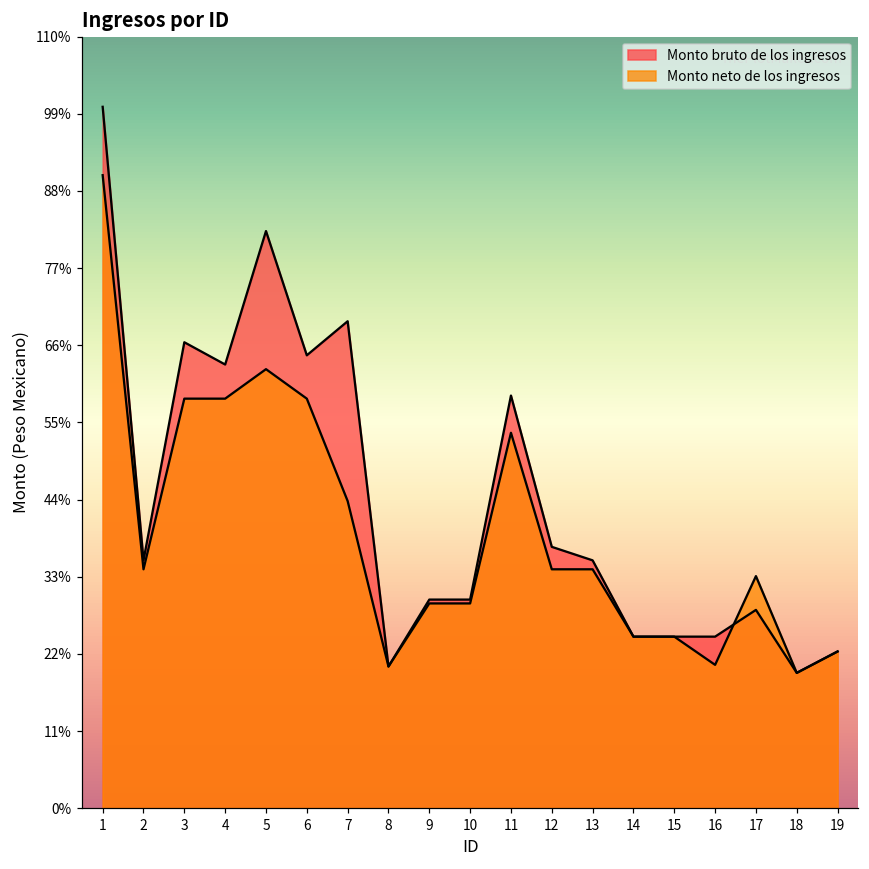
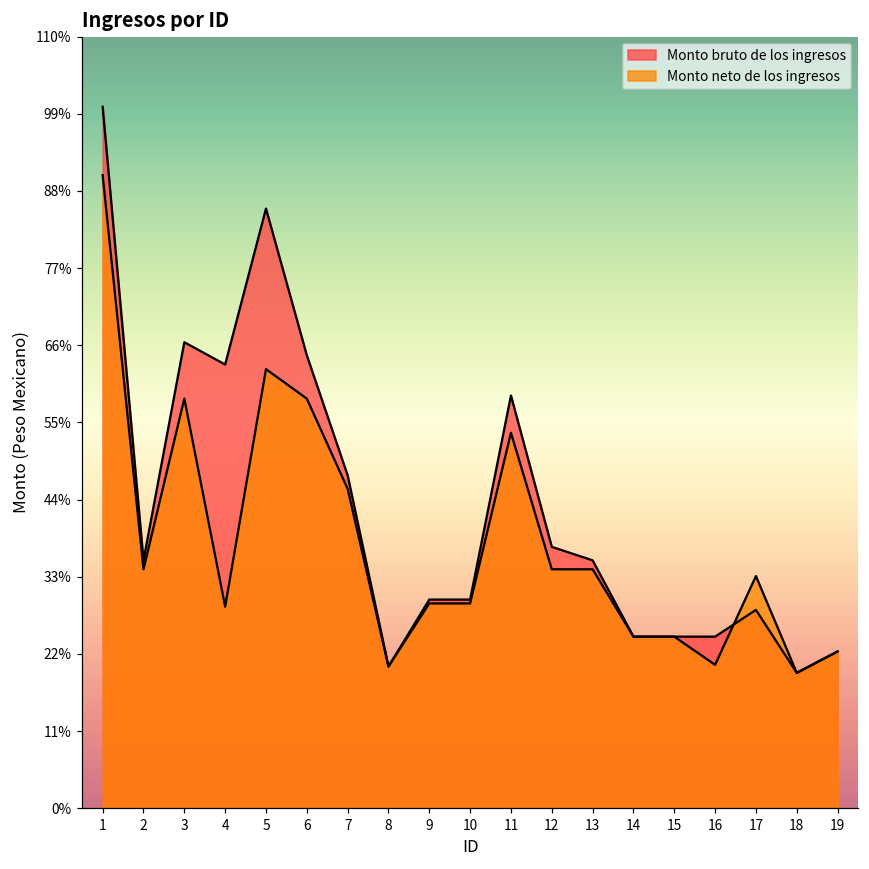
  {
    "Monto bruto de los ingresos": {
      "1": "100%",
      "2": "35%",
      "3": "66%",
      "4": "63%",
-     "5": "82%",
+     "5": "85%",
      "6": "65%",
-     "7": "69%",
+     "7": "47%",
      "9": "30%",
      "10": "30%",
      "11": "59%",
      "12": "37%",
      "13": "35%",
      "16": "24%",
      "17": "28%"
    },
    "Monto neto de los ingresos": {
      "1": "90%",
      "2": "34%",
      "3": "58%",
-     "4": "58%",
+     "4": "29%",
      "5": "63%",
      "6": "58%",
-     "7": "44%",
+     "7": "46%",
      "9": "29%",
      "10": "29%",
      "11": "54%",
      "12": "34%",
      "13": "34%",
      "16": "20%",
      "17": "33%"
    }
  }
